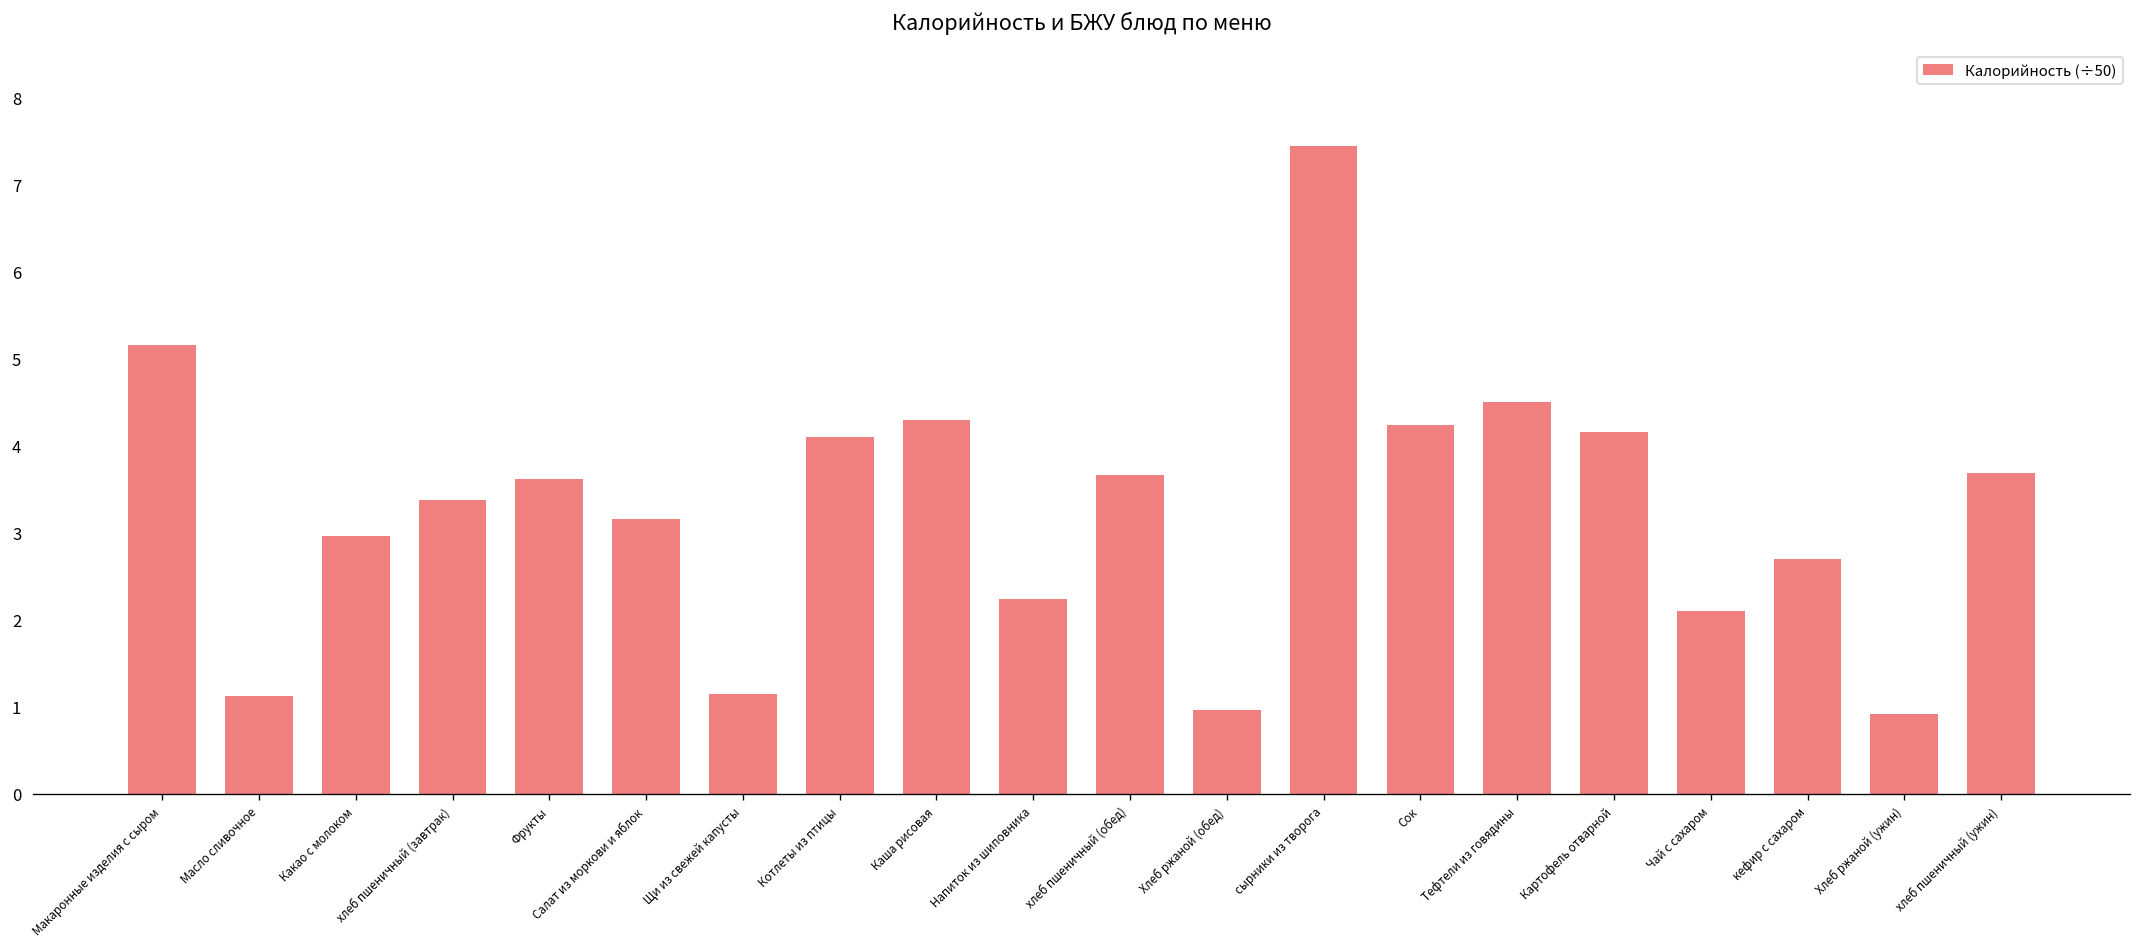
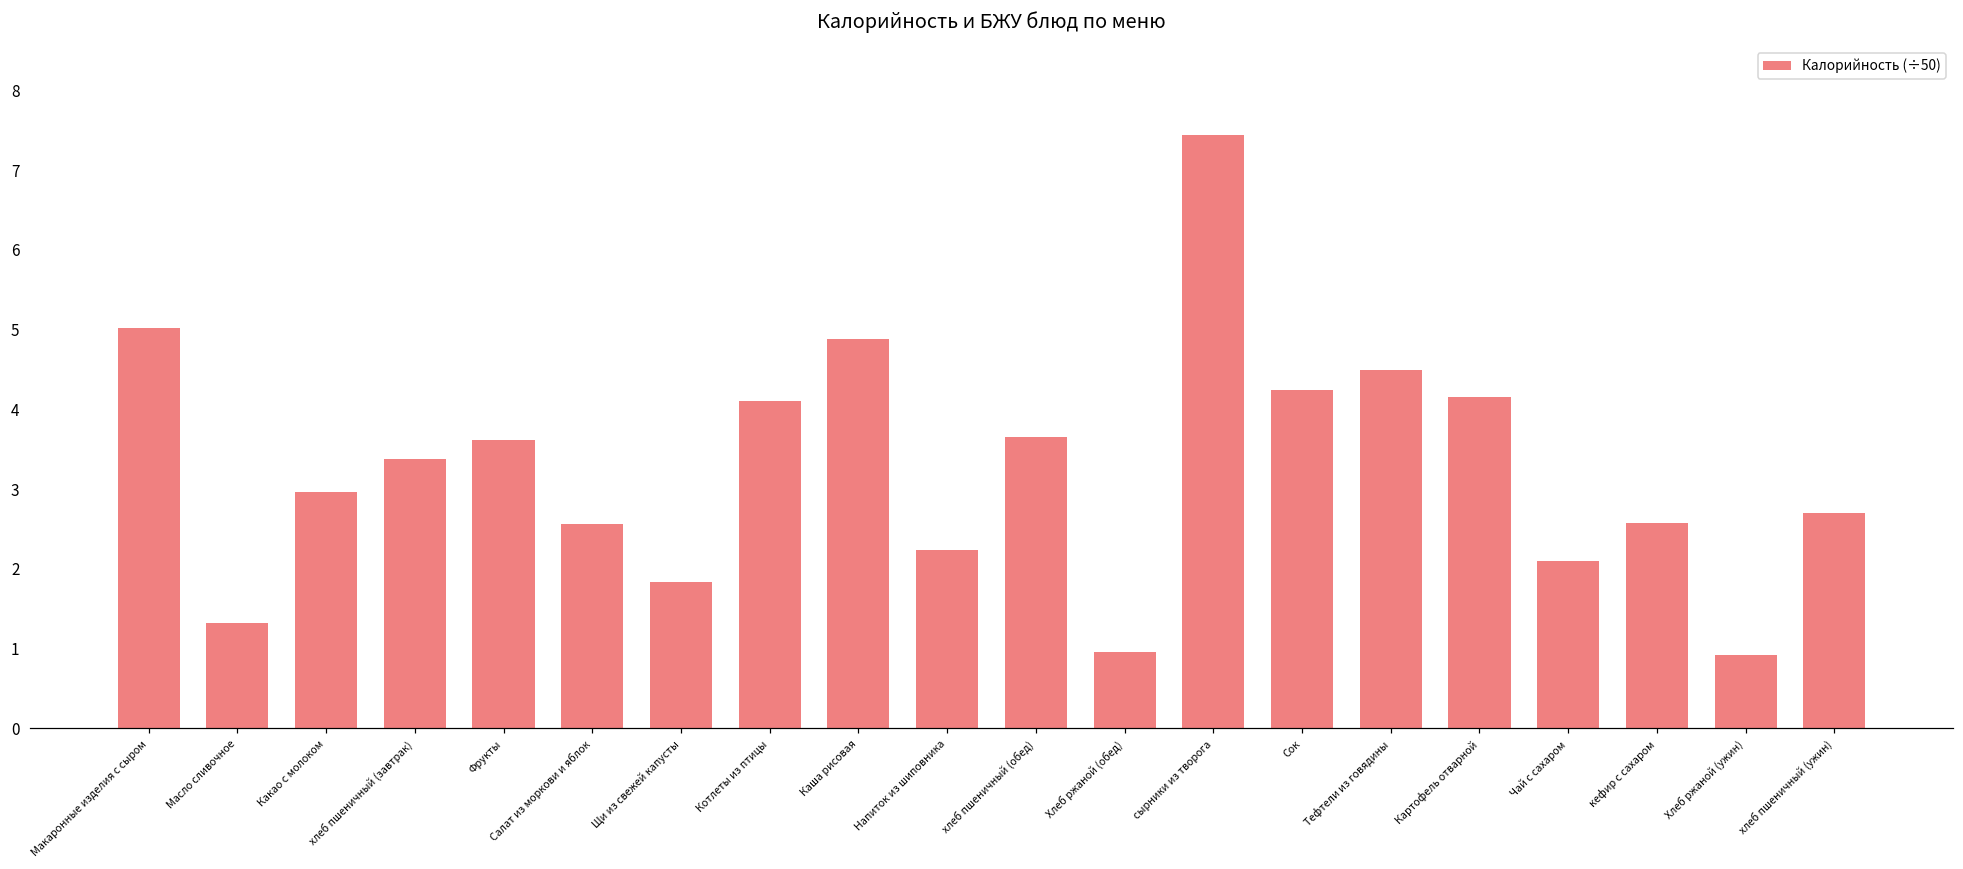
  {
-   "Макаронные изделия с сыром": 5.2,
-   "Масло сливочное": 1.1,
+   "Макаронные изделия с сыром": 5.0,
+   "Масло сливочное": 1.3,
    "Какао с молоком": 3.0,
    "хлеб пшеничный (завтрак)": 3.4,
    "Фрукты": 3.6,
-   "Салат из моркови и яблок": 3.2,
-   "Щи из свежей капусты": 1.1,
+   "Салат из моркови и яблок": 2.6,
+   "Щи из свежей капусты": 1.8,
    "Котлеты из птицы": 4.1,
-   "Каша рисовая": 4.3,
+   "Каша рисовая": 4.9,
    "Напиток из шиповника": 2.2,
    "хлеб пшеничный (обед)": 3.7,
    "Хлеб ржаной (обед)": 1.0,
    "сырники из творога": 7.4,
    "Сок": 4.2,
    "Тефтели из говядины": 4.5,
    "Картофель отварной": 4.2,
    "Чай с сахаром": 2.1,
-   "кефир с сахаром": 2.7,
+   "кефир с сахаром": 2.6,
    "Хлеб ржаной (ужин)": 0.9,
-   "хлеб пшеничный (ужин)": 3.7
+   "хлеб пшеничный (ужин)": 2.7
  }
